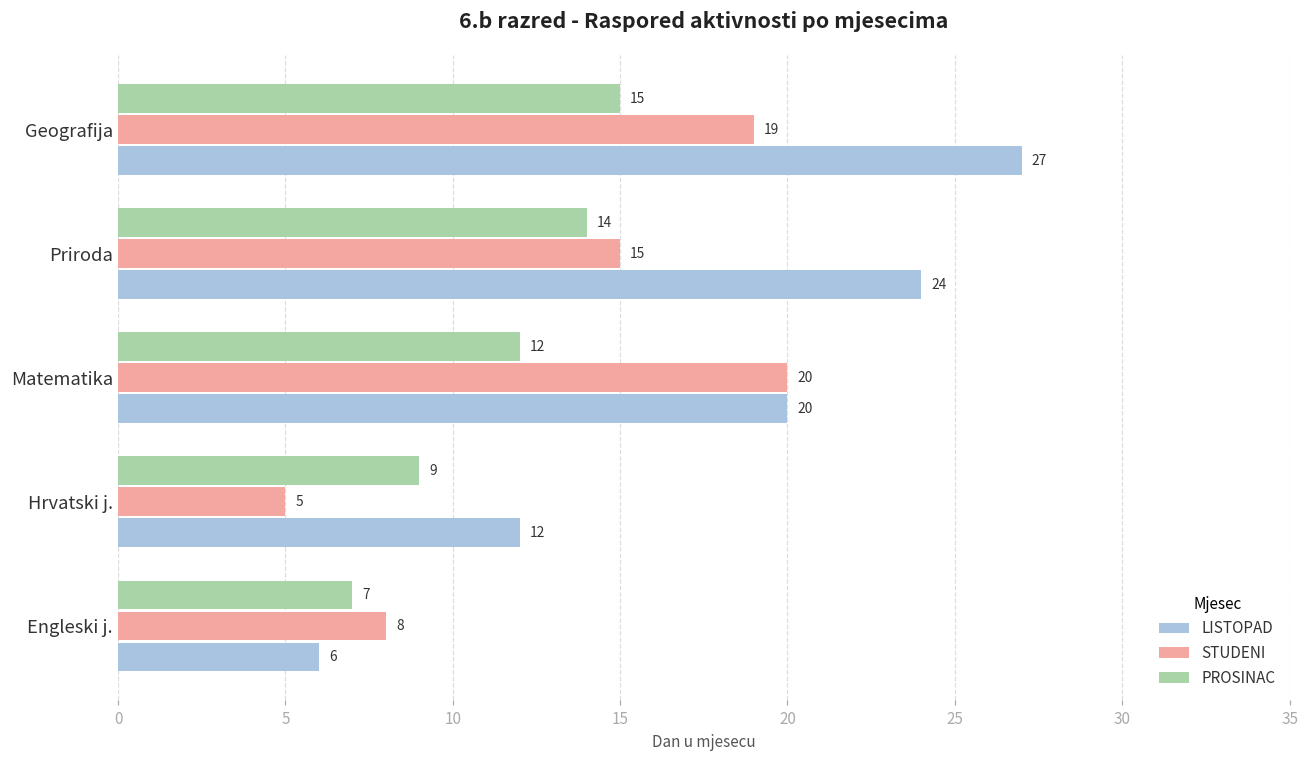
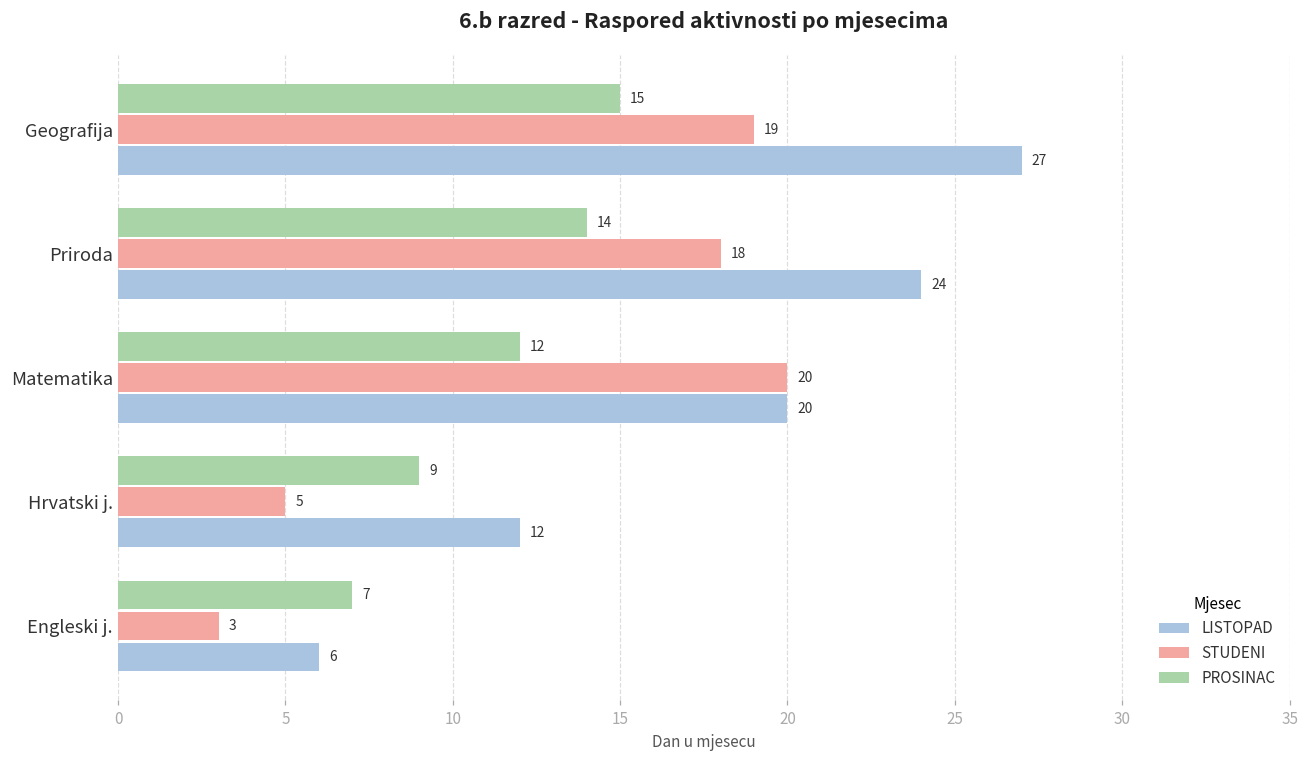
  {
    "STUDENI": {
      "Geografija": 19,
-     "Priroda": 15,
+     "Priroda": 18,
      "Matematika": 20,
      "Hrvatski j.": 5,
-     "Engleski j.": 8
+     "Engleski j.": 3
    }
  }
